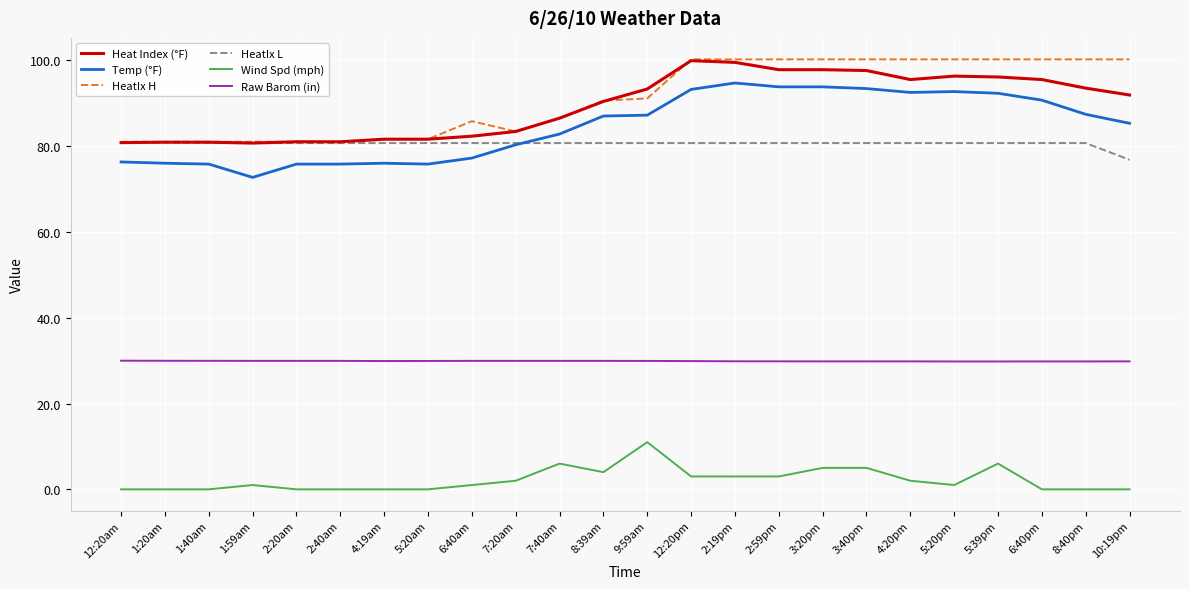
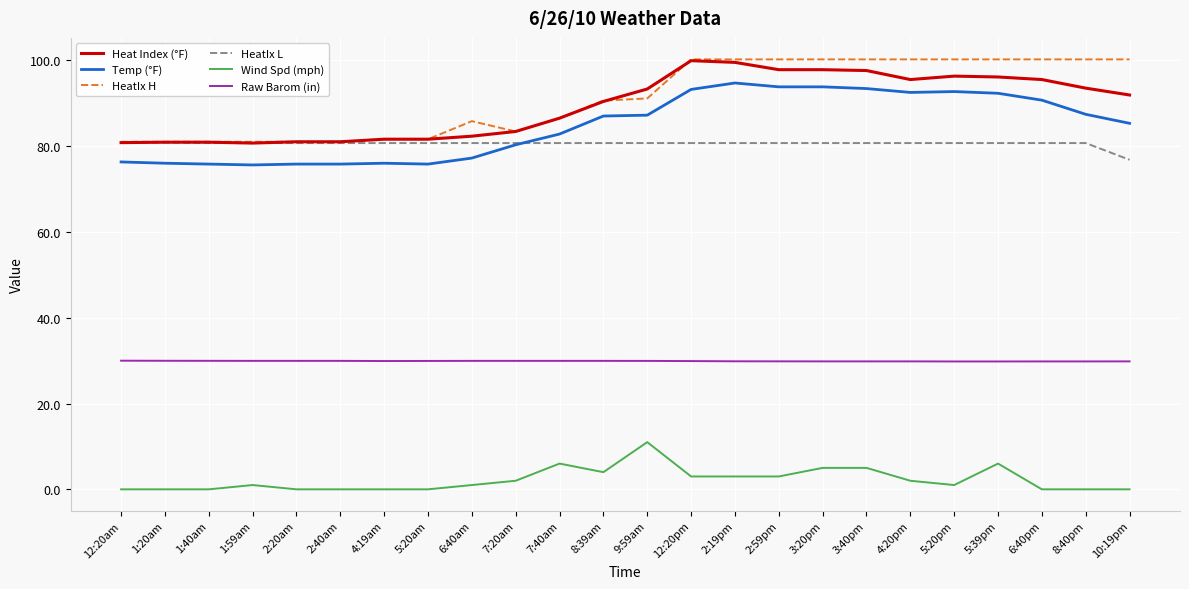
  {
    "Heat Index (°F)": {
      "6:40am": 82,
      "9:59am": 93,
      "2:19pm": 100,
      "2:59pm": 98,
      "3:20pm": 98,
      "3:40pm": 98,
      "4:20pm": 96,
      "5:20pm": 96,
      "5:39pm": 96,
      "6:40pm": 96,
      "8:40pm": 94,
      "10:19pm": 92
    },
    "Temp (°F)": {
      "12:20am": 76,
      "1:20am": 76,
      "1:40am": 76,
-     "1:59am": 73,
+     "1:59am": 76,
      "2:20am": 76,
      "2:40am": 76,
      "4:19am": 76,
      "5:20am": 76,
      "6:40am": 77,
      "7:40am": 83,
      "8:39am": 87,
      "9:59am": 87,
      "12:20pm": 93,
      "2:19pm": 95,
      "2:59pm": 94,
      "3:20pm": 94,
      "3:40pm": 93,
      "4:20pm": 93,
      "5:20pm": 93,
      "5:39pm": 92,
      "6:40pm": 91,
      "8:40pm": 87,
      "10:19pm": 85
    },
    "HeatIx H": {
      "6:40am": 86,
      "9:59am": 91,
      "2:19pm": 100,
      "2:59pm": 100,
      "3:20pm": 100,
      "3:40pm": 100,
      "4:20pm": 100,
      "5:20pm": 100,
      "5:39pm": 100,
      "6:40pm": 100,
      "8:40pm": 100,
      "10:19pm": 100
    },
    "HeatIx L": {
      "4:19am": 81,
      "5:20am": 81,
      "6:40am": 81,
      "7:40am": 81,
      "8:39am": 81,
      "9:59am": 81,
      "12:20pm": 81,
      "2:19pm": 81,
      "2:59pm": 81,
      "3:20pm": 81,
      "3:40pm": 81,
      "4:20pm": 81,
      "5:20pm": 81,
      "5:39pm": 81,
      "6:40pm": 81,
      "8:40pm": 81,
      "10:19pm": 77
    },
    "Wind Spd (mph)": {
      "12:20am": 0,
      "1:20am": 0,
      "1:40am": 0,
      "1:59am": 1,
      "2:20am": 0,
      "2:40am": 0,
      "4:19am": 0,
      "5:20am": 0,
      "6:40am": 1,
      "7:20am": 2,
      "7:40am": 6,
      "8:39am": 4,
      "9:59am": 11,
      "12:20pm": 3,
      "2:19pm": 3,
      "2:59pm": 3,
      "3:20pm": 5,
      "3:40pm": 5,
      "4:20pm": 2,
      "5:20pm": 1,
      "5:39pm": 6,
      "6:40pm": 0,
      "8:40pm": 0,
      "10:19pm": 0
    },
    "Raw Barom (in)": {
      "12:20am": 30,
      "1:20am": 30,
      "1:40am": 30,
      "1:59am": 30,
      "2:20am": 30,
      "2:40am": 30,
      "4:19am": 30,
      "5:20am": 30,
      "6:40am": 30,
      "7:20am": 30,
      "7:40am": 30,
      "8:39am": 30,
      "9:59am": 30,
      "12:20pm": 30,
      "2:19pm": 30,
      "2:59pm": 30,
      "3:20pm": 30,
      "3:40pm": 30,
      "4:20pm": 30,
      "5:20pm": 30,
      "5:39pm": 30,
      "6:40pm": 30,
      "8:40pm": 30,
      "10:19pm": 30
    }
  }
